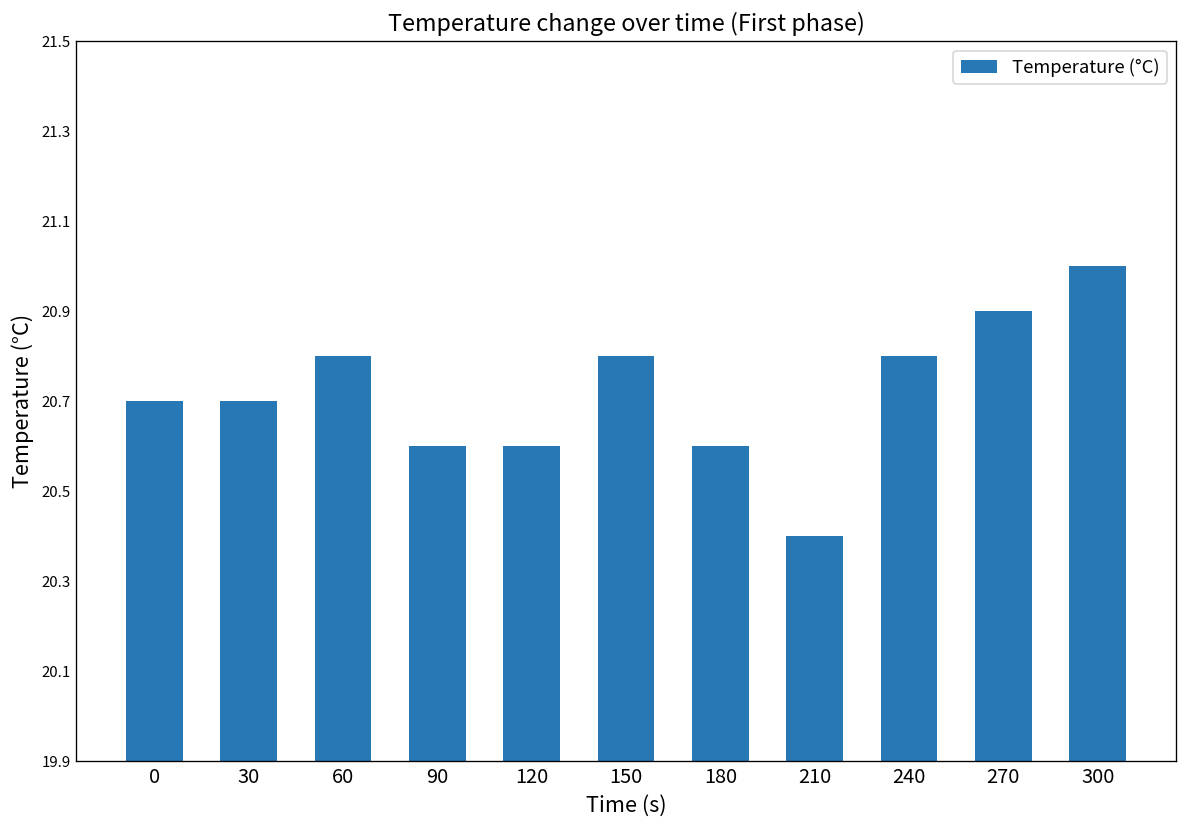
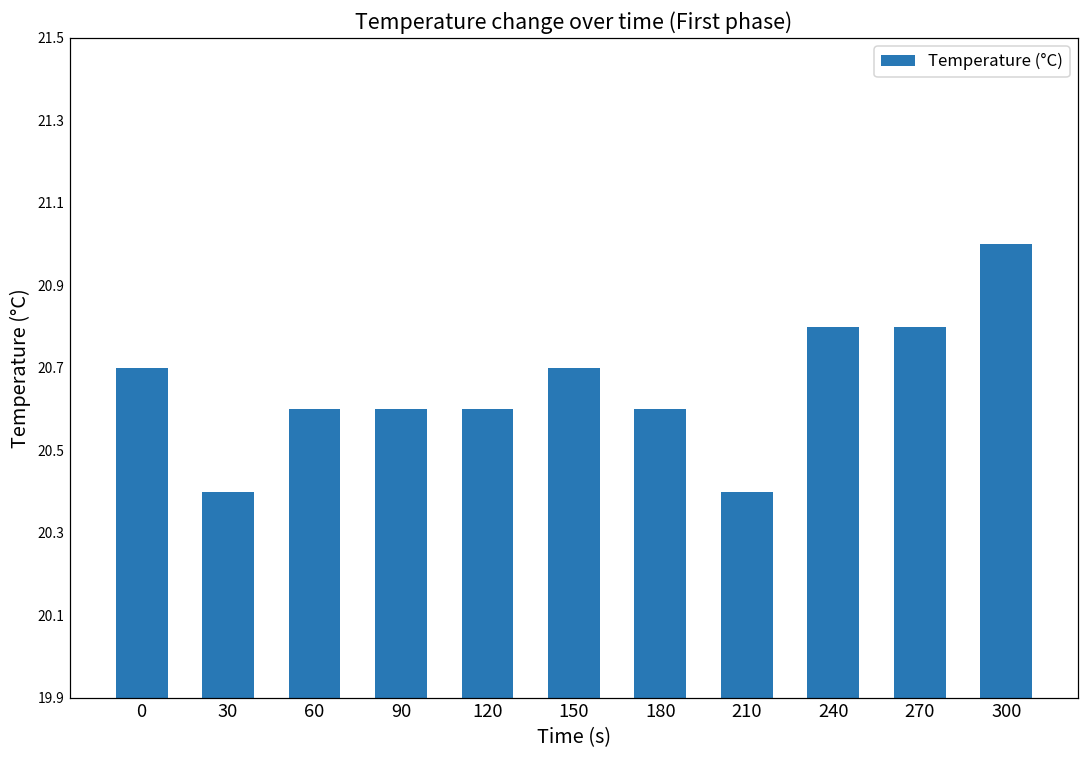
  {
    "0": 20.7,
-   "30": 20.7,
-   "60": 20.8,
+   "30": 20.4,
+   "60": 20.6,
    "90": 20.6,
    "120": 20.6,
-   "150": 20.8,
+   "150": 20.7,
    "180": 20.6,
    "210": 20.4,
    "240": 20.8,
-   "270": 20.9,
+   "270": 20.8,
    "300": 21.0
  }
